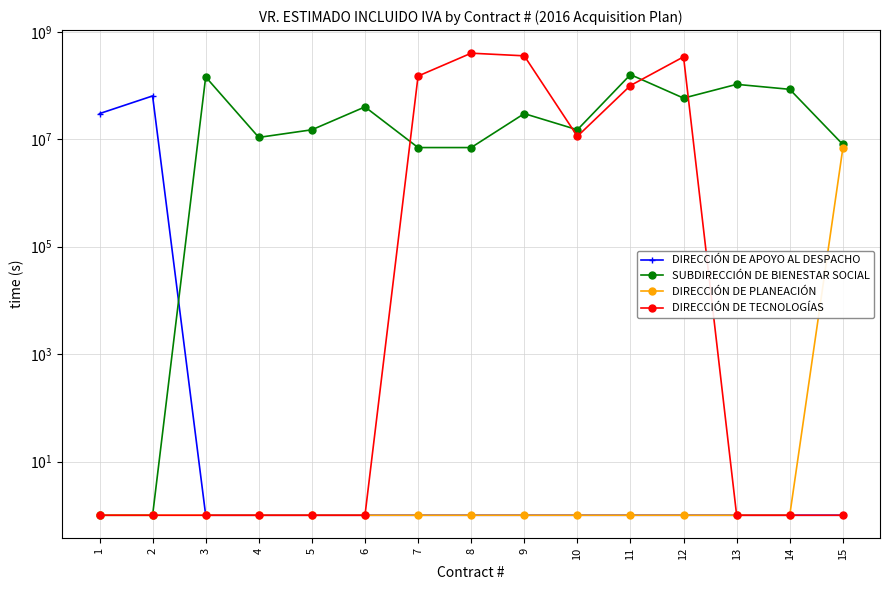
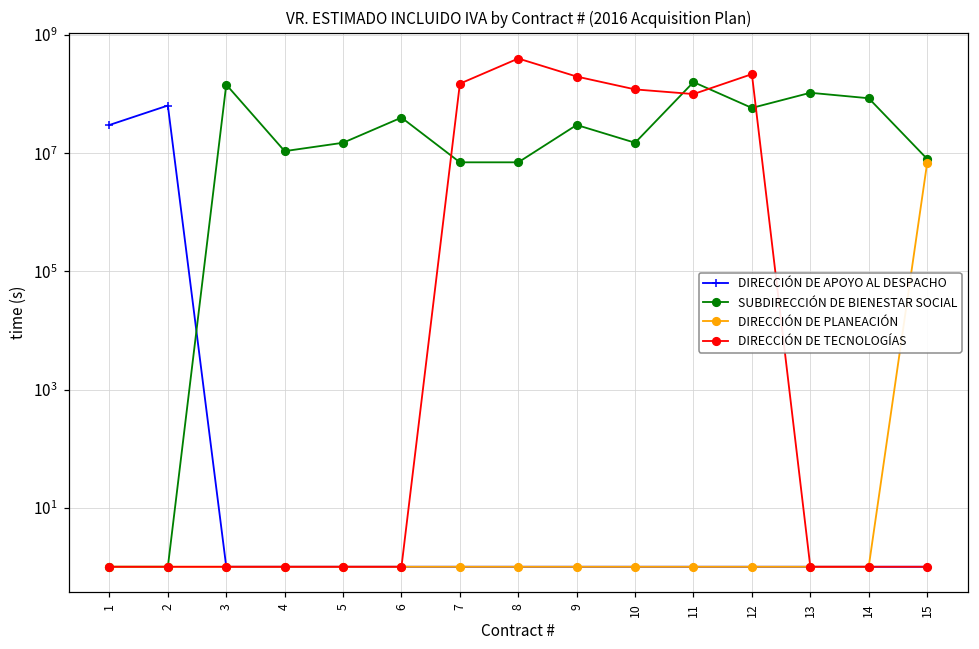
  {
    "DIRECCIÓN DE APOYO AL DESPACHO": {
      "1": 30000000,
      "2": 60000000
    },
    "SUBDIRECCIÓN DE BIENESTAR SOCIAL": {
      "3": 140000000,
      "4": 11000000,
      "5": 15000000,
      "6": 40000000,
      "7": 7000000,
      "8": 7000000,
      "9": 30000000,
      "10": 15000000,
      "11": 160000000,
      "12": 60000000,
      "13": 110000000,
      "14": 90000000,
      "15": 8000000
    },
    "DIRECCIÓN DE PLANEACIÓN": {
      "15": 7000000
    },
    "DIRECCIÓN DE TECNOLOGÍAS": {
      "7": 150000000,
      "8": 400000000,
-     "9": 400000000,
-     "10": 11000000,
+     "9": 200000000,
+     "10": 120000000,
      "11": 100000000,
-     "12": 300000000
+     "12": 220000000
    }
  }
